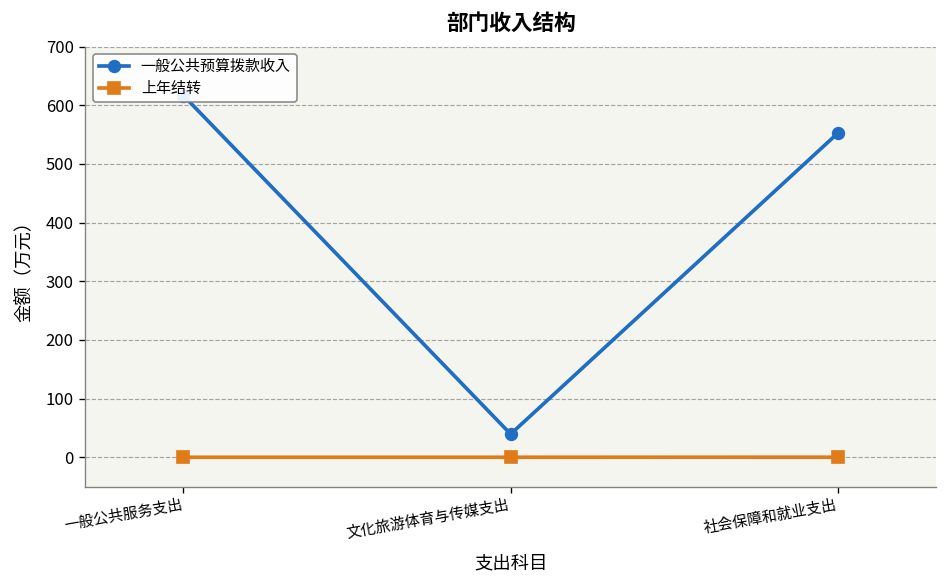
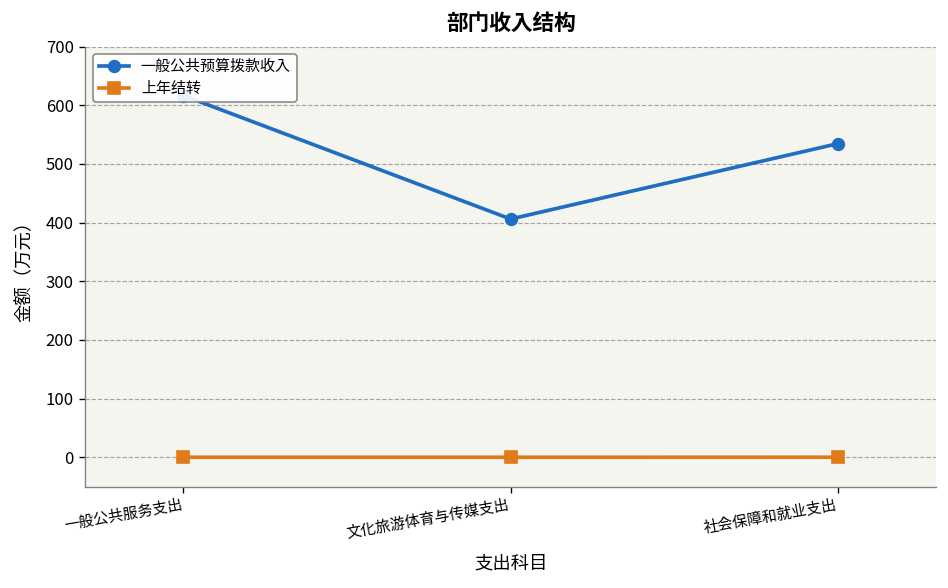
  {
    "一般公共预算拨款收入": {
-     "文化旅游体育与传媒支出": 40,
-     "社会保障和就业支出": 550
+     "文化旅游体育与传媒支出": 410,
+     "社会保障和就业支出": 530
    },
    "上年结转": {
      "一般公共服务支出": 0,
      "文化旅游体育与传媒支出": 0,
      "社会保障和就业支出": 0
    }
  }
